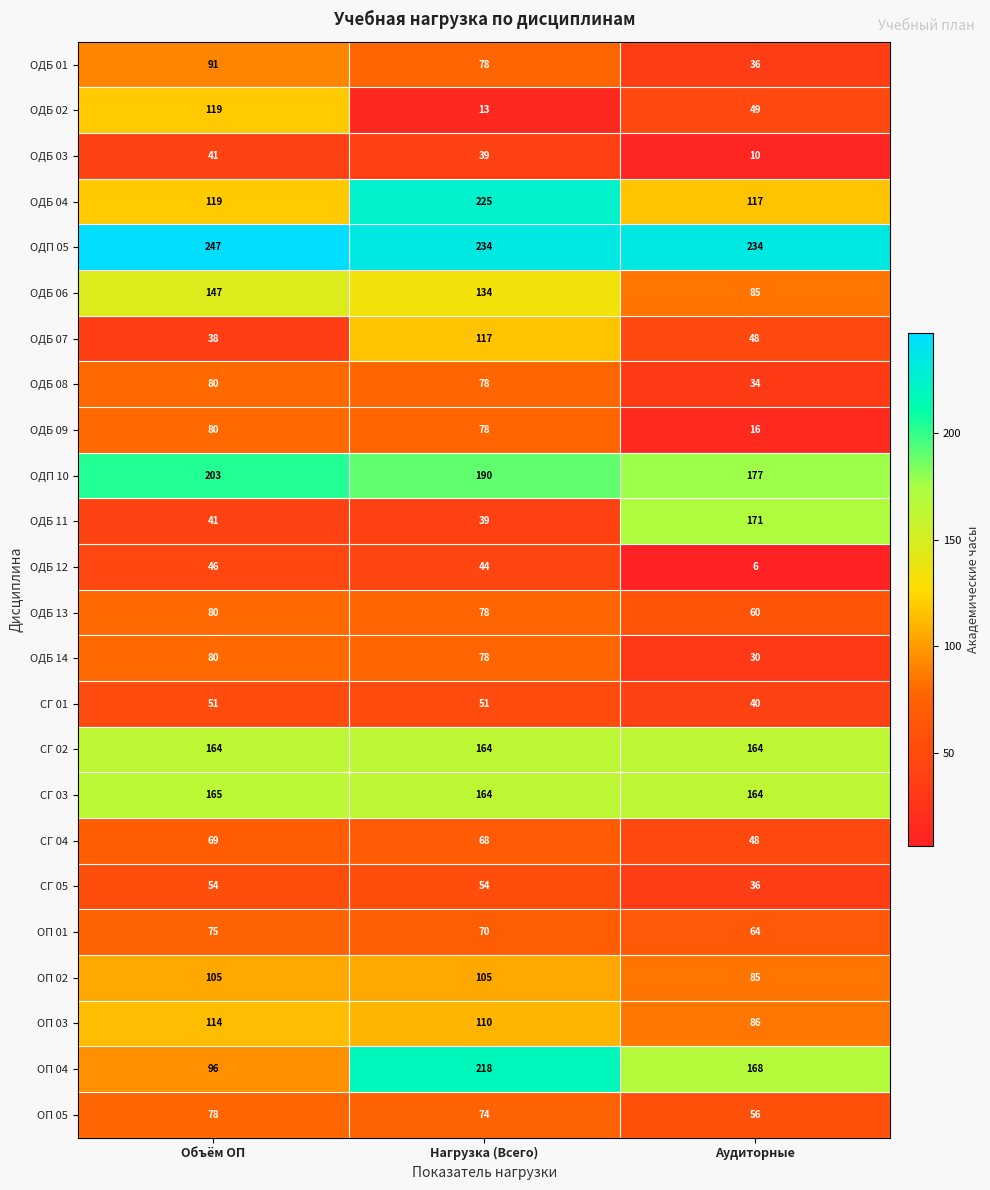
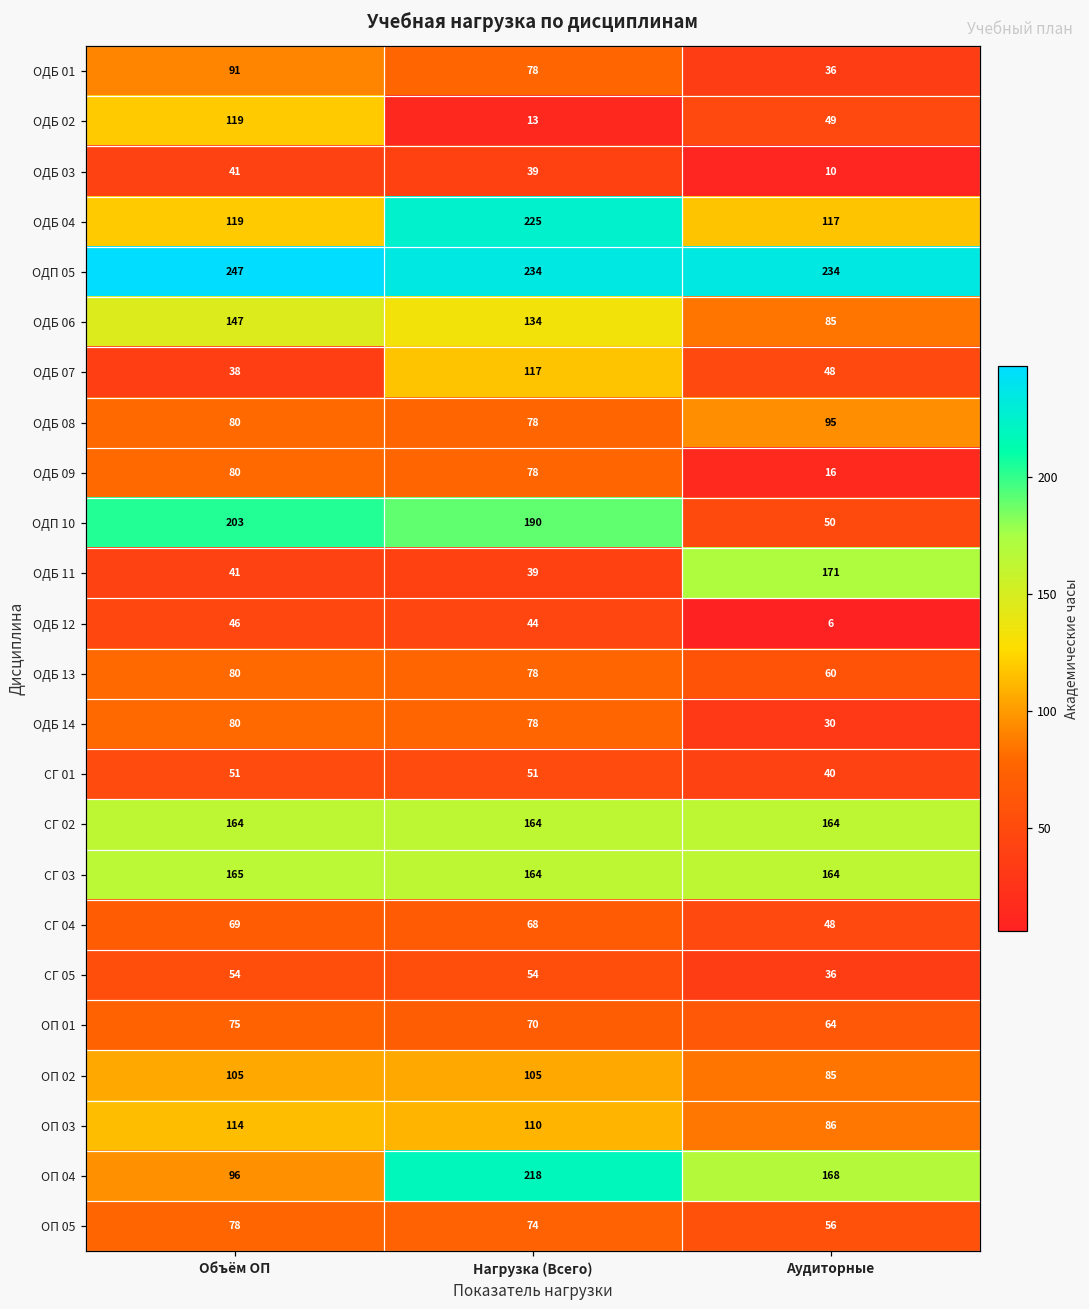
  {
    "ОДБ 01": {
      "Объём ОП": 91,
      "Нагрузка (Всего)": 78,
      "Аудиторные": 36
    },
    "ОДБ 02": {
      "Объём ОП": 119,
      "Нагрузка (Всего)": 13,
      "Аудиторные": 49
    },
    "ОДБ 03": {
      "Объём ОП": 41,
      "Нагрузка (Всего)": 39,
      "Аудиторные": 10
    },
    "ОДБ 04": {
      "Объём ОП": 119,
      "Нагрузка (Всего)": 225,
      "Аудиторные": 117
    },
    "ОДП 05": {
      "Объём ОП": 247,
      "Нагрузка (Всего)": 234,
      "Аудиторные": 234
    },
    "ОДБ 06": {
      "Объём ОП": 147,
      "Нагрузка (Всего)": 134,
      "Аудиторные": 85
    },
    "ОДБ 07": {
      "Объём ОП": 38,
      "Нагрузка (Всего)": 117,
      "Аудиторные": 48
    },
    "ОДБ 08": {
      "Объём ОП": 80,
      "Нагрузка (Всего)": 78,
-     "Аудиторные": 34
+     "Аудиторные": 95
    },
    "ОДБ 09": {
      "Объём ОП": 80,
      "Нагрузка (Всего)": 78,
      "Аудиторные": 16
    },
    "ОДП 10": {
      "Объём ОП": 203,
      "Нагрузка (Всего)": 190,
-     "Аудиторные": 177
+     "Аудиторные": 50
    },
    "ОДБ 11": {
      "Объём ОП": 41,
      "Нагрузка (Всего)": 39,
      "Аудиторные": 171
    },
    "ОДБ 12": {
      "Объём ОП": 46,
      "Нагрузка (Всего)": 44,
      "Аудиторные": 6
    },
    "ОДБ 13": {
      "Объём ОП": 80,
      "Нагрузка (Всего)": 78,
      "Аудиторные": 60
    },
    "ОДБ 14": {
      "Объём ОП": 80,
      "Нагрузка (Всего)": 78,
      "Аудиторные": 30
    },
    "СГ 01": {
      "Объём ОП": 51,
      "Нагрузка (Всего)": 51,
      "Аудиторные": 40
    },
    "СГ 02": {
      "Объём ОП": 164,
      "Нагрузка (Всего)": 164,
      "Аудиторные": 164
    },
    "СГ 03": {
      "Объём ОП": 165,
      "Нагрузка (Всего)": 164,
      "Аудиторные": 164
    },
    "СГ 04": {
      "Объём ОП": 69,
      "Нагрузка (Всего)": 68,
      "Аудиторные": 48
    },
    "СГ 05": {
      "Объём ОП": 54,
      "Нагрузка (Всего)": 54,
      "Аудиторные": 36
    },
    "ОП 01": {
      "Объём ОП": 75,
      "Нагрузка (Всего)": 70,
      "Аудиторные": 64
    },
    "ОП 02": {
      "Объём ОП": 105,
      "Нагрузка (Всего)": 105,
      "Аудиторные": 85
    },
    "ОП 03": {
      "Объём ОП": 114,
      "Нагрузка (Всего)": 110,
      "Аудиторные": 86
    },
    "ОП 04": {
      "Объём ОП": 96,
      "Нагрузка (Всего)": 218,
      "Аудиторные": 168
    },
    "ОП 05": {
      "Объём ОП": 78,
      "Нагрузка (Всего)": 74,
      "Аудиторные": 56
    }
  }
